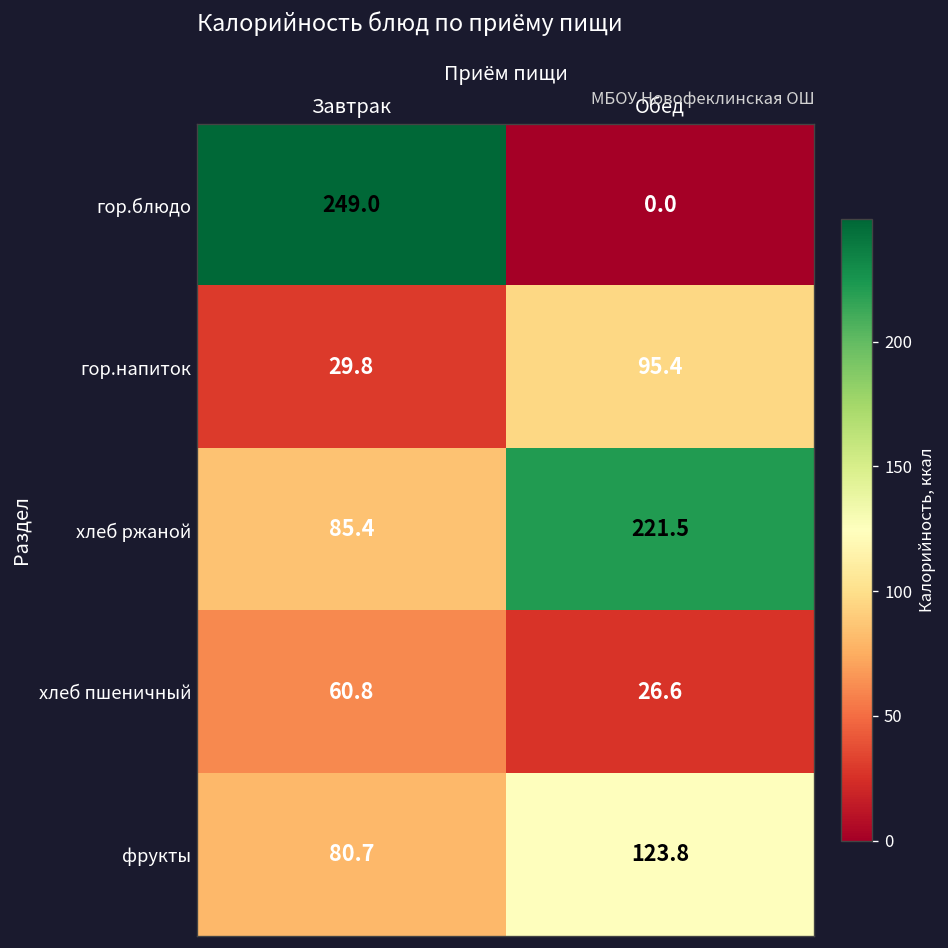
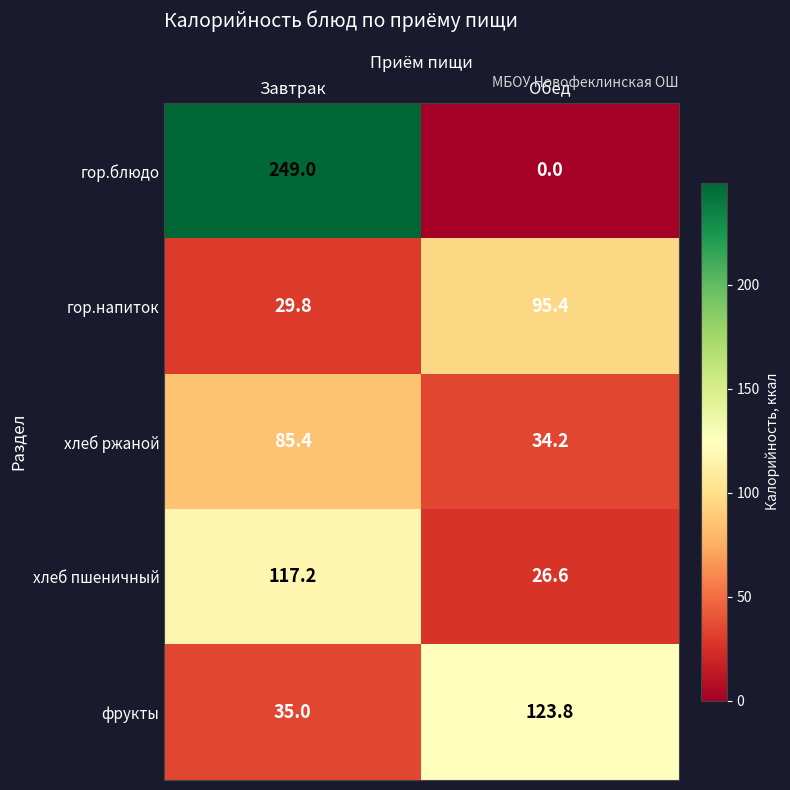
  {
    "гор.блюдо": {
      "Завтрак": 249.0,
      "Обед": 0.0
    },
    "гор.напиток": {
      "Завтрак": 29.8,
      "Обед": 95.4
    },
    "хлеб ржаной": {
      "Завтрак": 85.4,
-     "Обед": 221.5
+     "Обед": 34.2
    },
    "хлеб пшеничный": {
-     "Завтрак": 60.8,
+     "Завтрак": 117.2,
      "Обед": 26.6
    },
    "фрукты": {
-     "Завтрак": 80.7,
+     "Завтрак": 35.0,
      "Обед": 123.8
    }
  }
